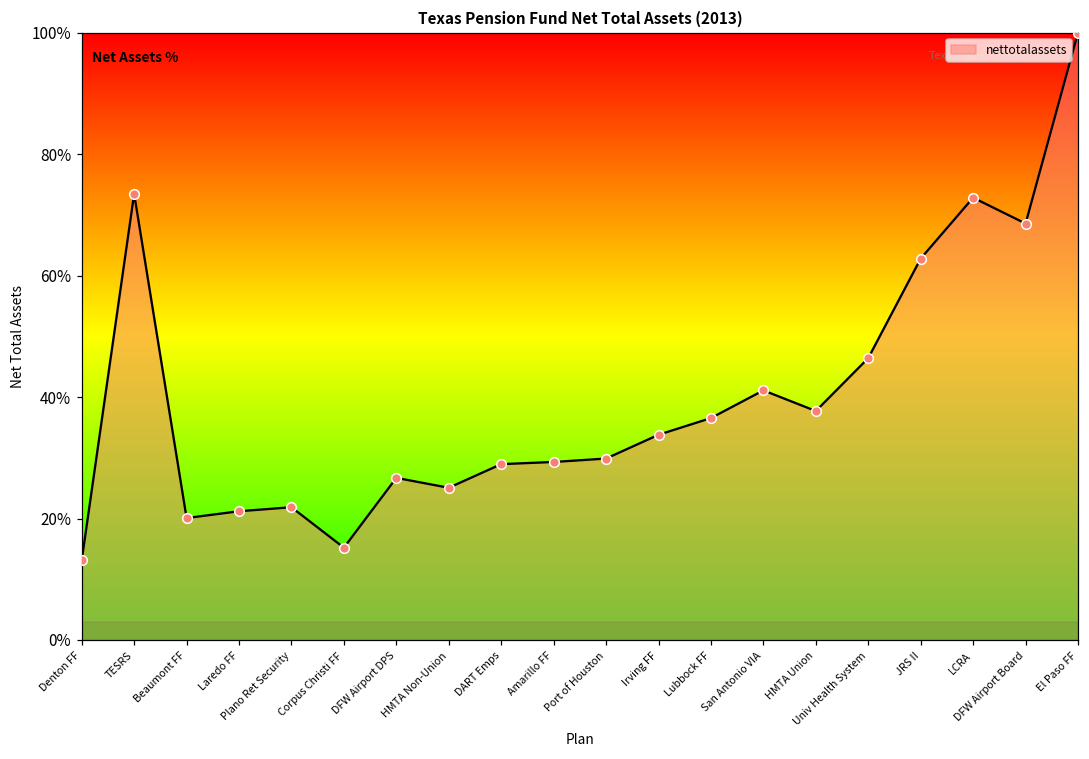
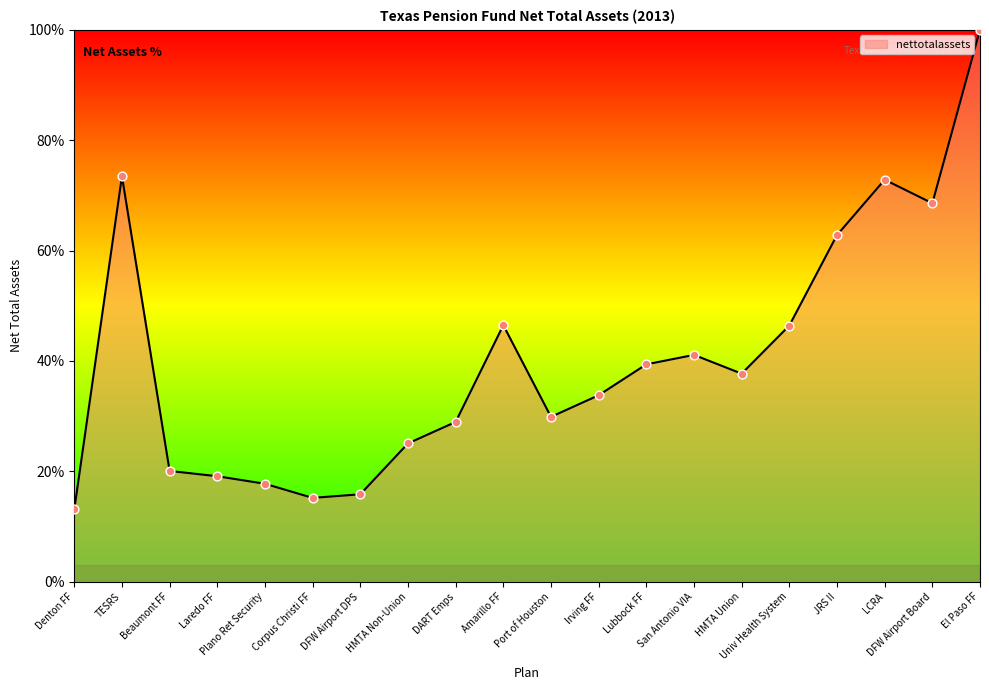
  {
    "Denton FF": "13%",
    "TESRS": "73%",
    "Beaumont FF": "20%",
-   "Laredo FF": "21%",
-   "Plano Ret Security": "22%",
+   "Laredo FF": "19%",
+   "Plano Ret Security": "18%",
    "Corpus Christi FF": "15%",
-   "DFW Airport DPS": "27%",
+   "DFW Airport DPS": "16%",
    "HMTA Non-Union": "25%",
    "DART Emps": "29%",
-   "Amarillo FF": "29%",
+   "Amarillo FF": "46%",
    "Port of Houston": "30%",
    "Irving FF": "34%",
-   "Lubbock FF": "37%",
+   "Lubbock FF": "39%",
    "San Antonio VIA": "41%",
    "HMTA Union": "38%",
    "Univ Health System": "46%",
    "JRS II": "63%",
    "LCRA": "73%",
    "DFW Airport Board": "69%",
    "El Paso FF": "100%"
  }
